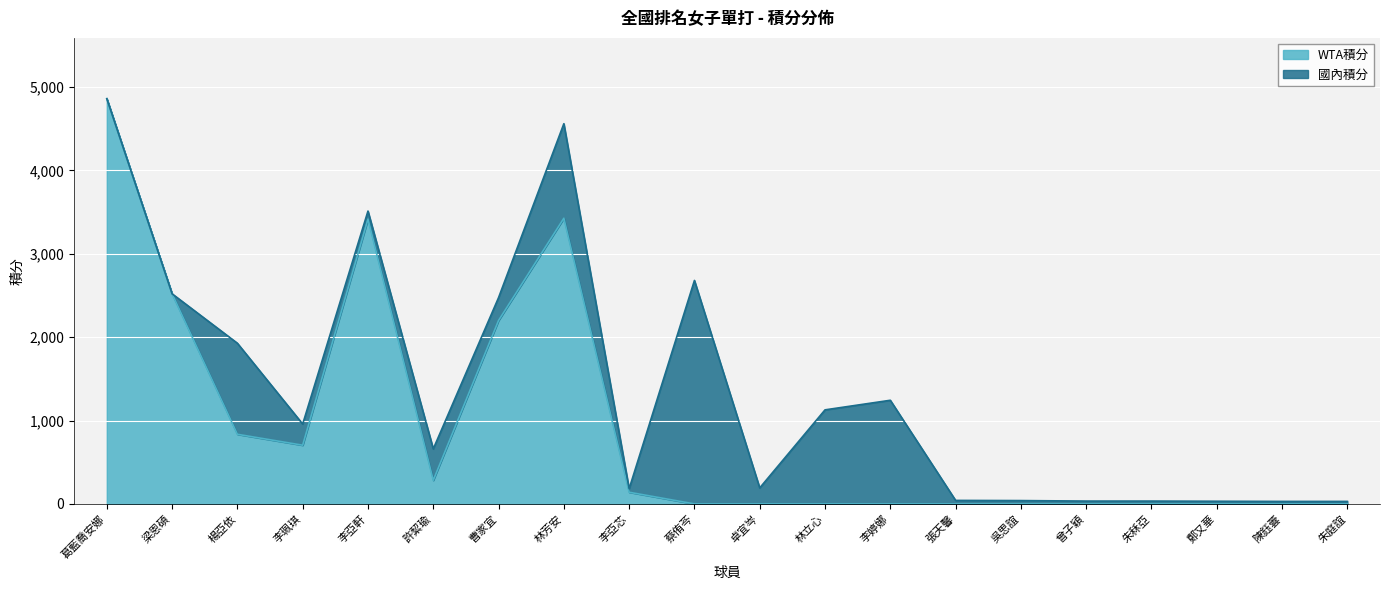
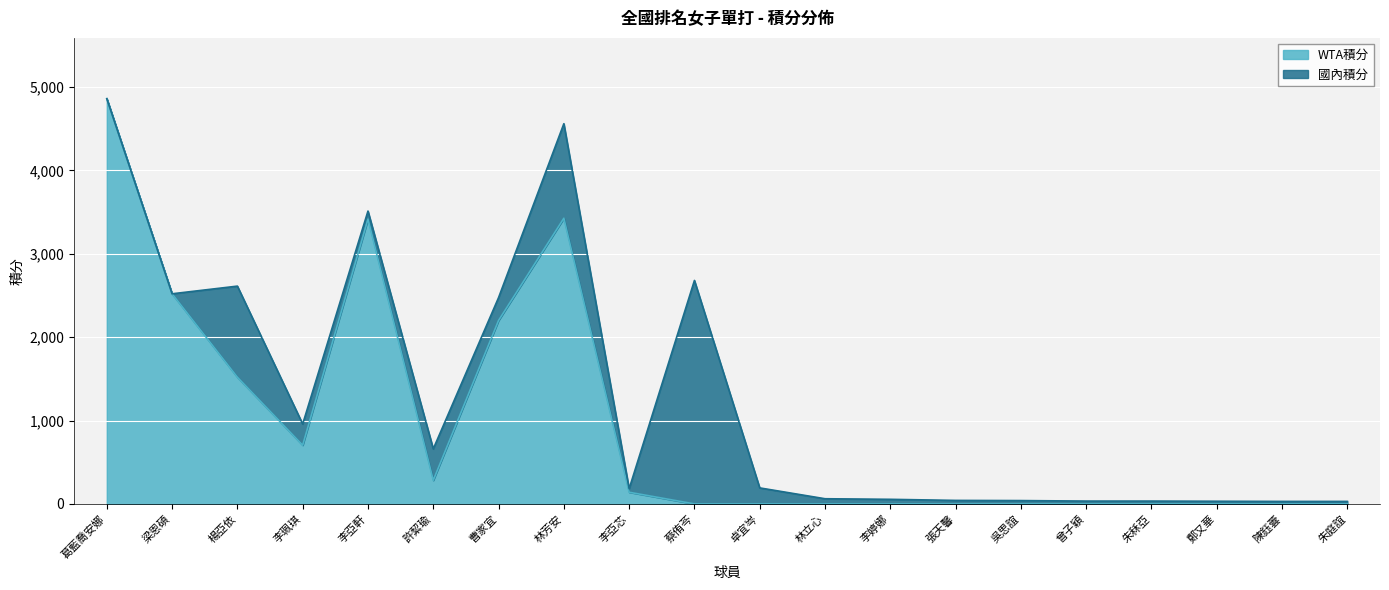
  {
    "WTA積分": {
-     "楊亞依": "800",
+     "楊亞依": "1,500",
      "李珮琪": "700",
      "李亞軒": "3,400",
      "許絜瑜": "300",
      "曹家宜": "2,200",
      "林芳安": "3,400",
      "李亞芯": "100",
      "蔡侑芩": "0",
      "卓宜岑": "0",
      "林立心": "0",
      "李婷娜": "0",
      "張天馨": "0",
      "吳思誼": "0",
      "曾子穎": "0",
      "朱秝亞": "0",
      "鄭又華": "0"
    },
    "國內積分": {
      "楊亞依": "1,100",
      "李珮琪": "300",
      "李亞軒": "100",
      "許絜瑜": "400",
      "曹家宜": "300",
      "林芳安": "1,100",
      "李亞芯": "0",
      "蔡侑芩": "2,700",
      "卓宜岑": "200",
-     "林立心": "1,100",
-     "李婷娜": "1,200",
+     "林立心": "100",
+     "李婷娜": "100",
      "張天馨": "0",
      "吳思誼": "0",
      "曾子穎": "0",
      "朱秝亞": "0",
      "鄭又華": "0"
    }
  }
